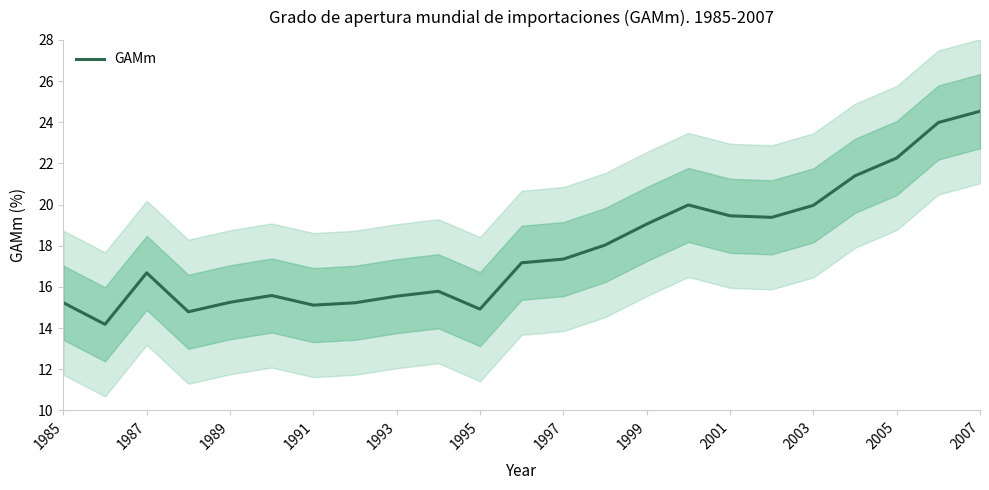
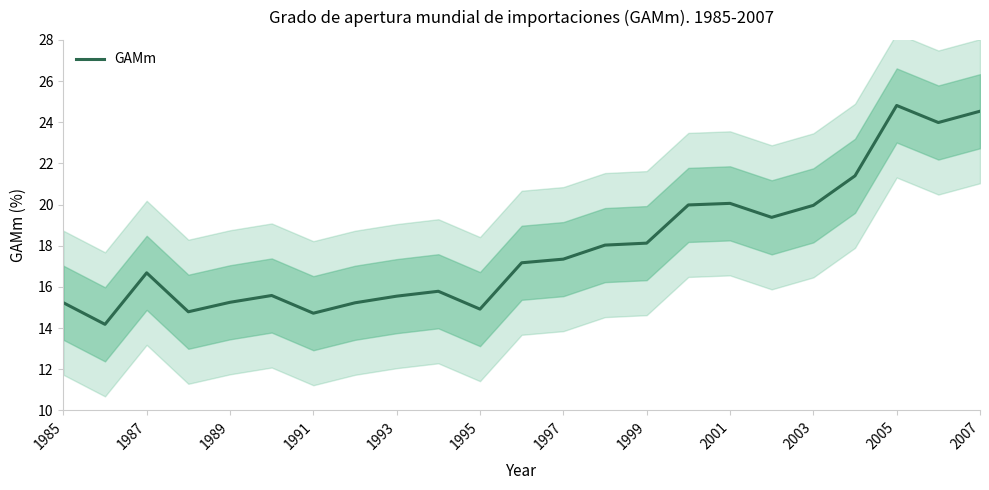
  {
    "GAMm": {
      "1985": 15.2,
      "1987": 16.7,
      "1989": 15.3,
-     "1991": 15.1,
+     "1991": 14.7,
      "1993": 15.5,
      "1995": 14.9,
      "1997": 17.3,
-     "1999": 19.0,
-     "2001": 19.5,
+     "1999": 18.1,
+     "2001": 20.1,
      "2003": 20.0,
-     "2005": 22.3,
+     "2005": 24.8,
      "2007": 24.5
    }
  }
